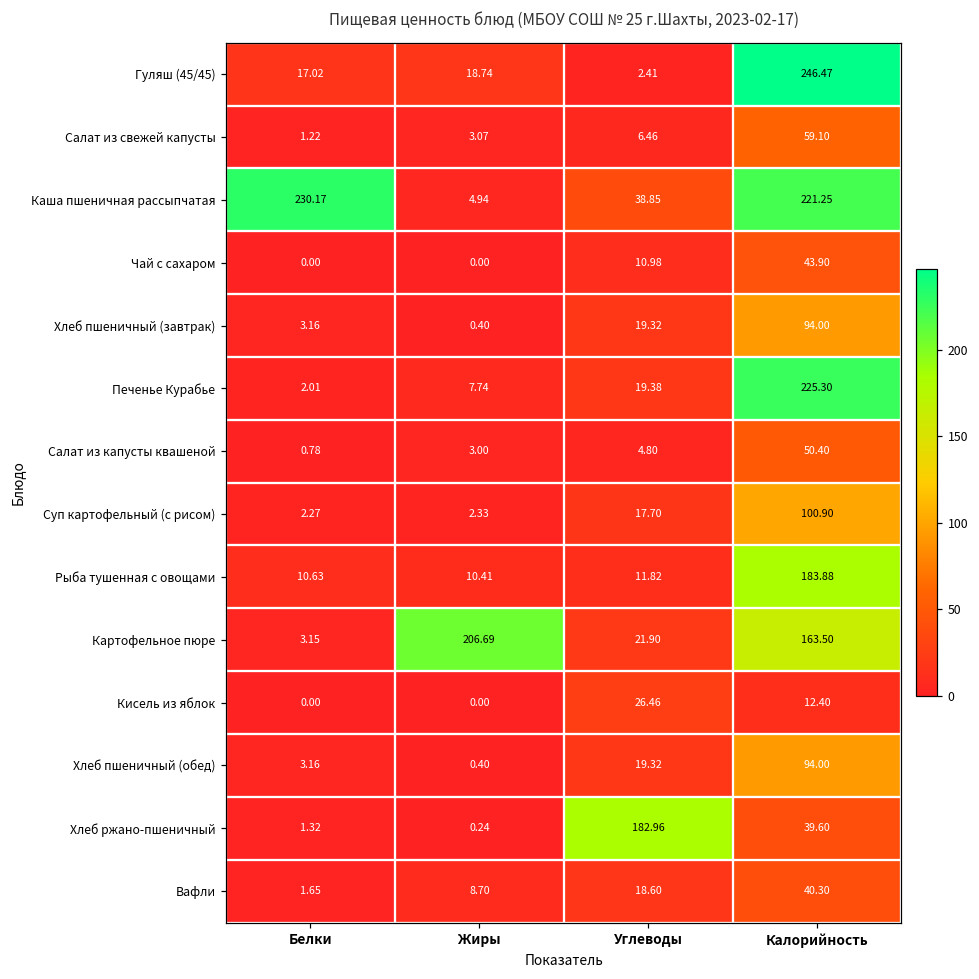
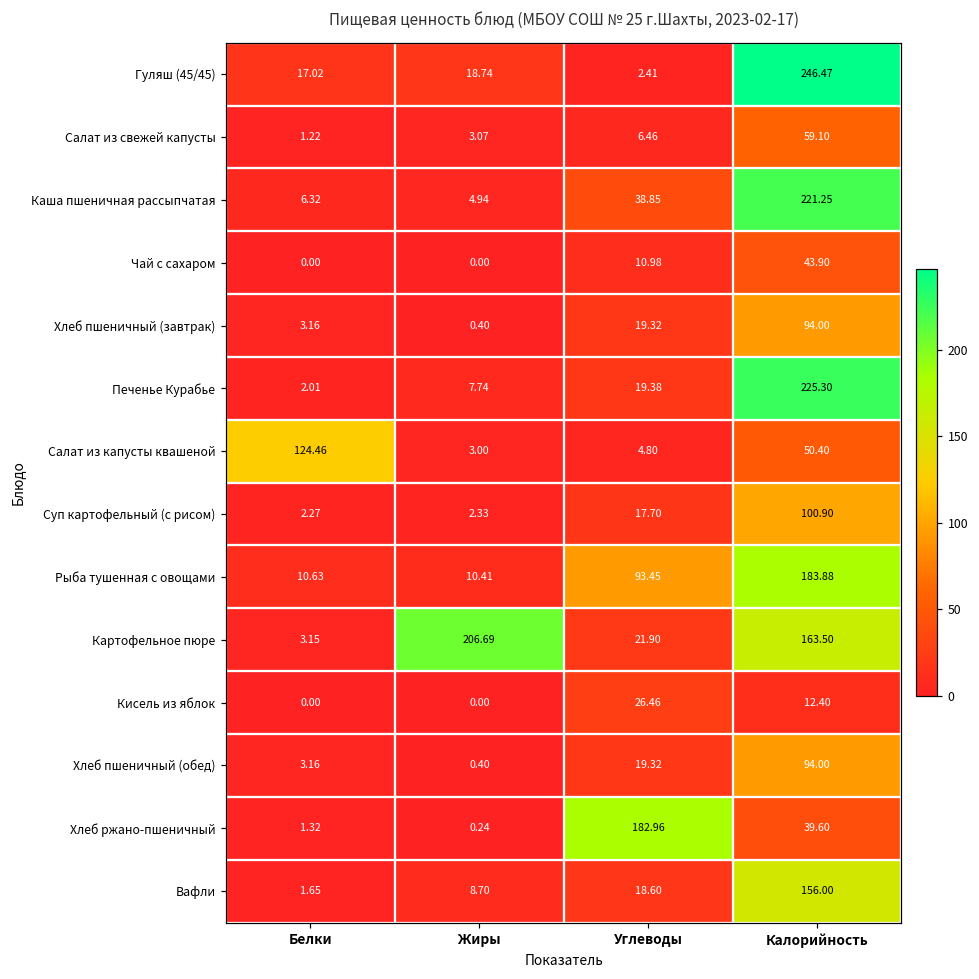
  {
    "Гуляш (45/45)": {
      "Белки": 17.02,
      "Жиры": 18.74,
      "Углеводы": 2.41,
      "Калорийность": 246.47
    },
    "Салат из свежей капусты": {
      "Белки": 1.22,
      "Жиры": 3.07,
      "Углеводы": 6.46,
      "Калорийность": 59.10
    },
    "Каша пшеничная рассыпчатая": {
-     "Белки": 230.17,
+     "Белки": 6.32,
      "Жиры": 4.94,
      "Углеводы": 38.85,
      "Калорийность": 221.25
    },
    "Чай с сахаром": {
      "Белки": 0.00,
      "Жиры": 0.00,
      "Углеводы": 10.98,
      "Калорийность": 43.90
    },
    "Хлеб пшеничный (завтрак)": {
      "Белки": 3.16,
      "Жиры": 0.40,
      "Углеводы": 19.32,
      "Калорийность": 94.00
    },
    "Печенье Курабье": {
      "Белки": 2.01,
      "Жиры": 7.74,
      "Углеводы": 19.38,
      "Калорийность": 225.30
    },
    "Салат из капусты квашеной": {
-     "Белки": 0.78,
+     "Белки": 124.46,
      "Жиры": 3.00,
      "Углеводы": 4.80,
      "Калорийность": 50.40
    },
    "Суп картофельный (с рисом)": {
      "Белки": 2.27,
      "Жиры": 2.33,
      "Углеводы": 17.70,
      "Калорийность": 100.90
    },
    "Рыба тушенная с овощами": {
      "Белки": 10.63,
      "Жиры": 10.41,
-     "Углеводы": 11.82,
+     "Углеводы": 93.45,
      "Калорийность": 183.88
    },
    "Картофельное пюре": {
      "Белки": 3.15,
      "Жиры": 206.69,
      "Углеводы": 21.90,
      "Калорийность": 163.50
    },
    "Кисель из яблок": {
      "Белки": 0.00,
      "Жиры": 0.00,
      "Углеводы": 26.46,
      "Калорийность": 12.40
    },
    "Хлеб пшеничный (обед)": {
      "Белки": 3.16,
      "Жиры": 0.40,
      "Углеводы": 19.32,
      "Калорийность": 94.00
    },
    "Хлеб ржано-пшеничный": {
      "Белки": 1.32,
      "Жиры": 0.24,
      "Углеводы": 182.96,
      "Калорийность": 39.60
    },
    "Вафли": {
      "Белки": 1.65,
      "Жиры": 8.70,
      "Углеводы": 18.60,
-     "Калорийность": 40.30
+     "Калорийность": 156.00
    }
  }
